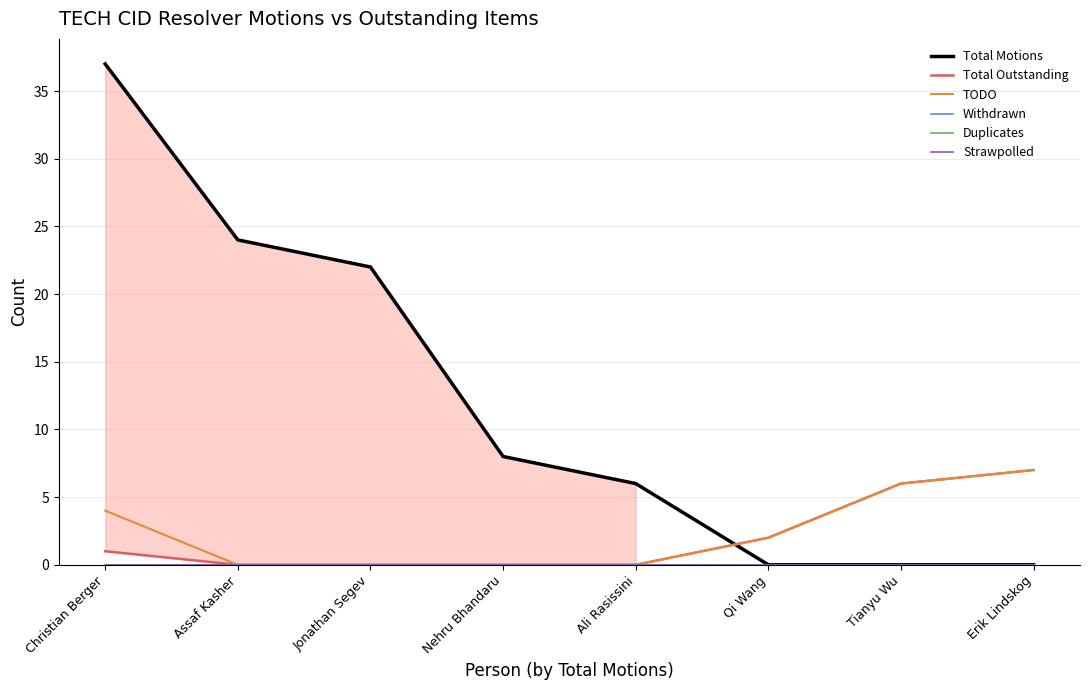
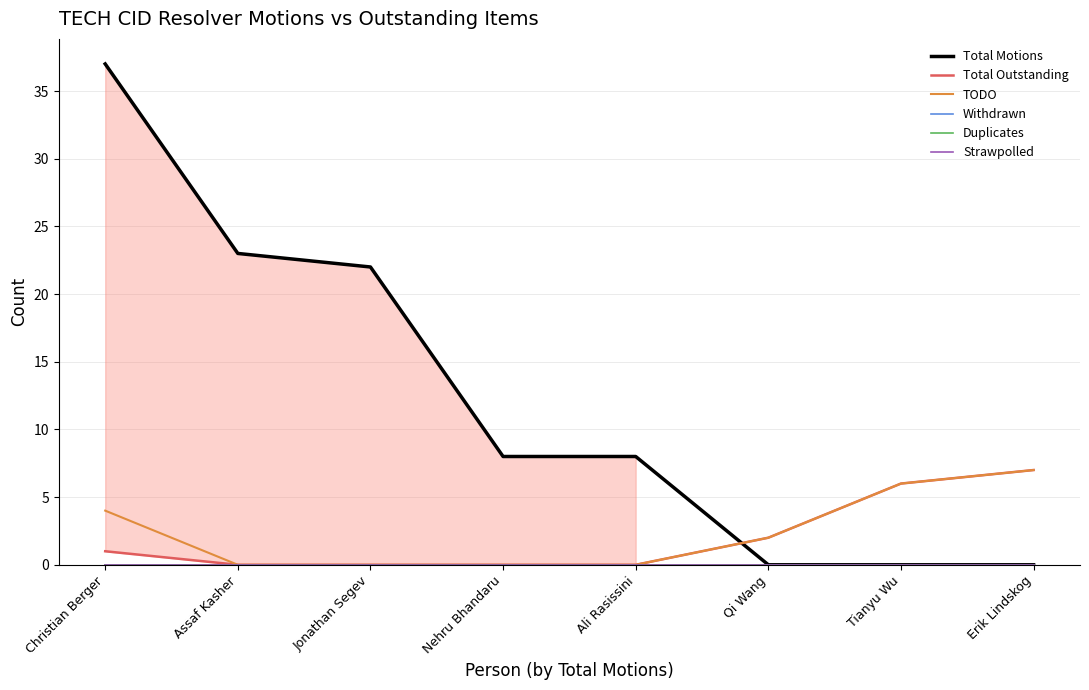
  {
    "Total Motions": {
-     "Assaf Kasher": 24,
-     "Ali Rasissini": 6
+     "Assaf Kasher": 23,
+     "Ali Rasissini": 8
    },
    "Strawpolled": {
      "Christian Berger": 0
    }
  }
